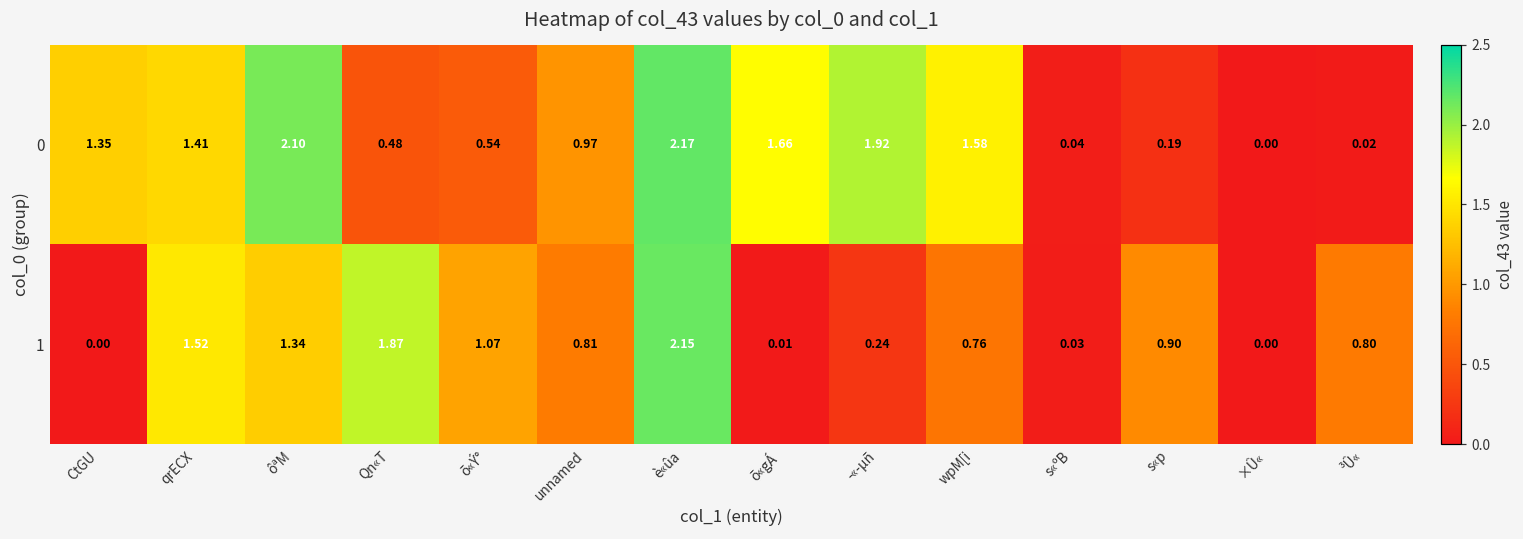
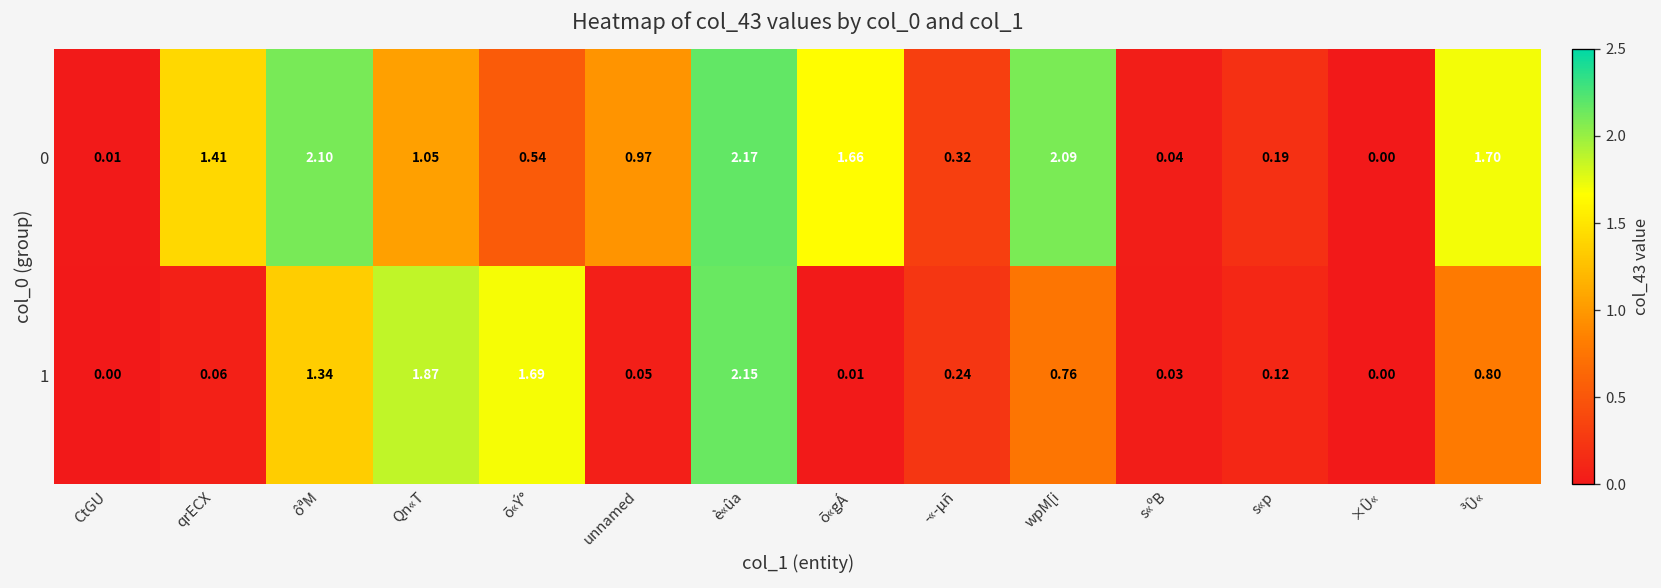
  {
    "0": {
-     "CtGU": 1.35,
+     "CtGU": 0.01,
      "qrECX": 1.41,
      "ôªM": 2.10,
-     "Qn«T": 0.48,
+     "Qn«T": 1.05,
      "õ«Ý°": 0.54,
      "unnamed": 0.97,
      "è«ûa": 2.17,
      "õ«gÁ": 1.66,
-     "­«­µñ": 1.92,
-     "wpM[i": 1.58,
+     "­«­µñ": 0.32,
+     "wpM[i": 2.09,
      "s«ºB": 0.04,
      "s«p": 0.19,
      "×Û«": 0.00,
-     "³Û«": 0.02
+     "³Û«": 1.70
    },
    "1": {
      "CtGU": 0.00,
-     "qrECX": 1.52,
+     "qrECX": 0.06,
      "ôªM": 1.34,
      "Qn«T": 1.87,
-     "õ«Ý°": 1.07,
-     "unnamed": 0.81,
+     "õ«Ý°": 1.69,
+     "unnamed": 0.05,
      "è«ûa": 2.15,
      "õ«gÁ": 0.01,
      "­«­µñ": 0.24,
      "wpM[i": 0.76,
      "s«ºB": 0.03,
-     "s«p": 0.90,
+     "s«p": 0.12,
      "×Û«": 0.00,
      "³Û«": 0.80
    }
  }
